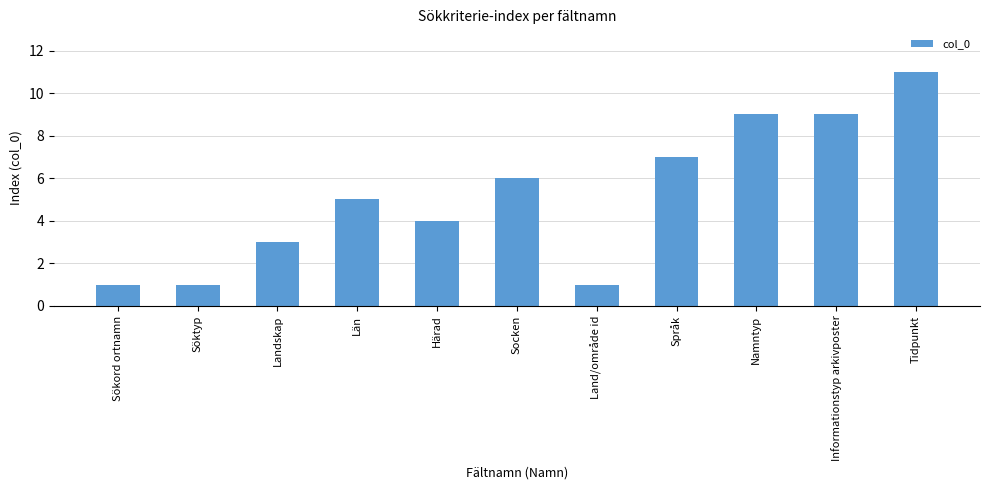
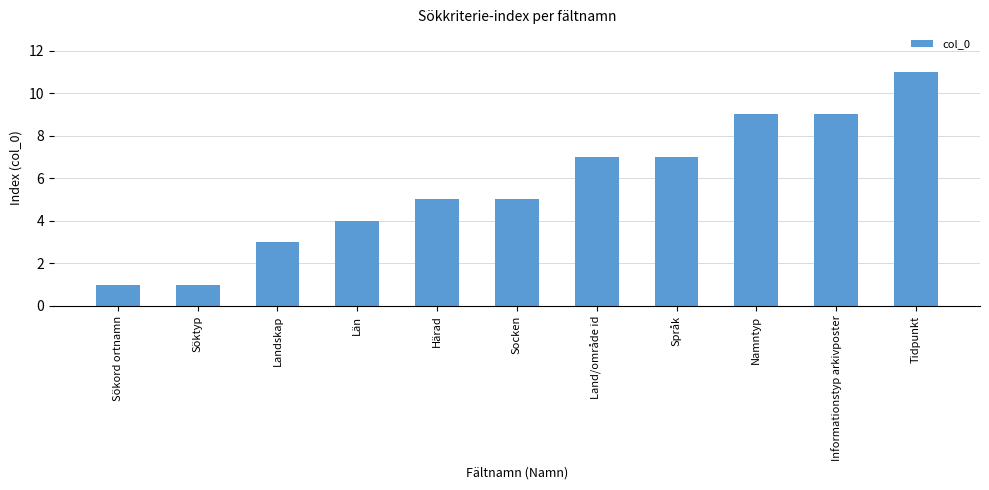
  {
    "Sökord ortnamn": 1,
    "Söktyp": 1,
    "Landskap": 3,
-   "Län": 5,
-   "Härad": 4,
-   "Socken": 6,
-   "Land/område id": 1,
+   "Län": 4,
+   "Härad": 5,
+   "Socken": 5,
+   "Land/område id": 7,
    "Språk": 7,
    "Namntyp": 9,
    "Informationstyp arkivposter": 9,
    "Tidpunkt": 11
  }
